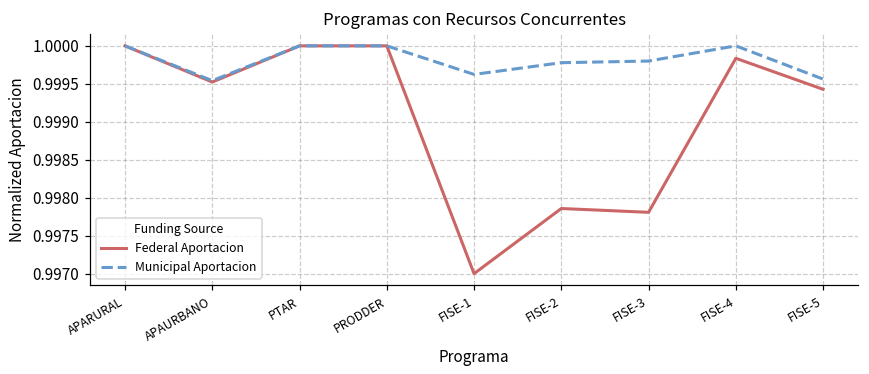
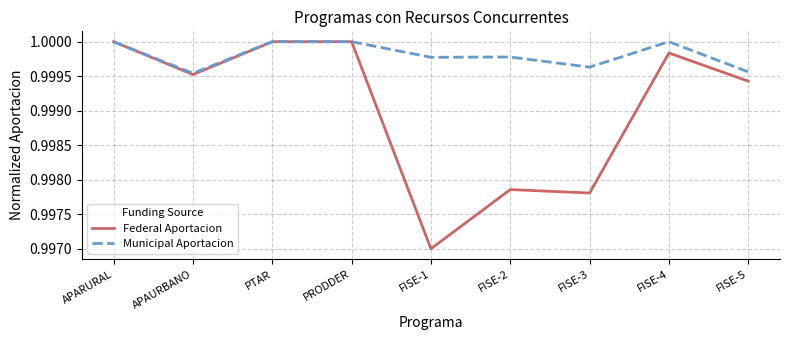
  {
    "Federal Aportacion": {
      "FISE-1": 0.9970,
      "FISE-2": 0.9979,
      "FISE-3": 0.9978,
      "FISE-4": 0.9998,
      "FISE-5": 0.9994
    },
    "Municipal Aportacion": {
-     "FISE-1": 0.9996,
+     "FISE-1": 0.9998,
      "FISE-2": 0.9998,
-     "FISE-3": 0.9998,
+     "FISE-3": 0.9996,
      "FISE-4": 1.0000,
      "FISE-5": 0.9996
    }
  }
